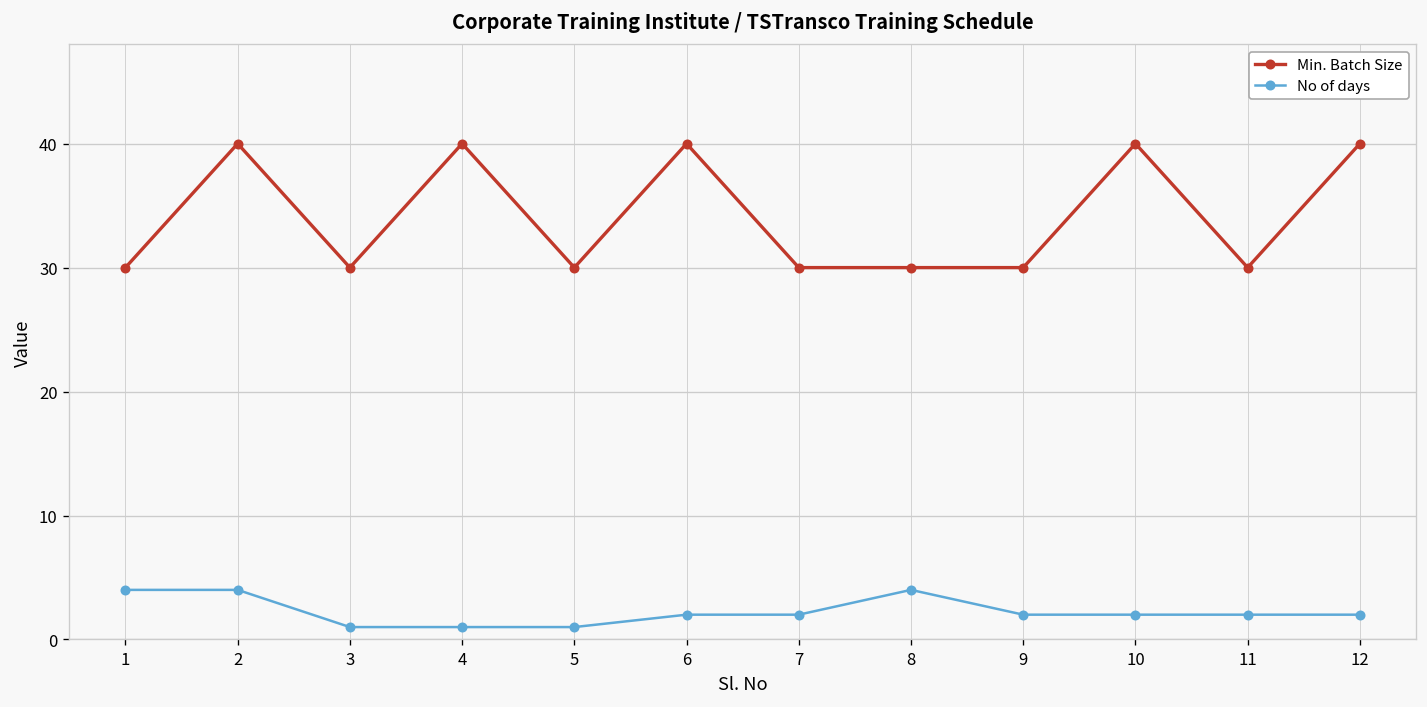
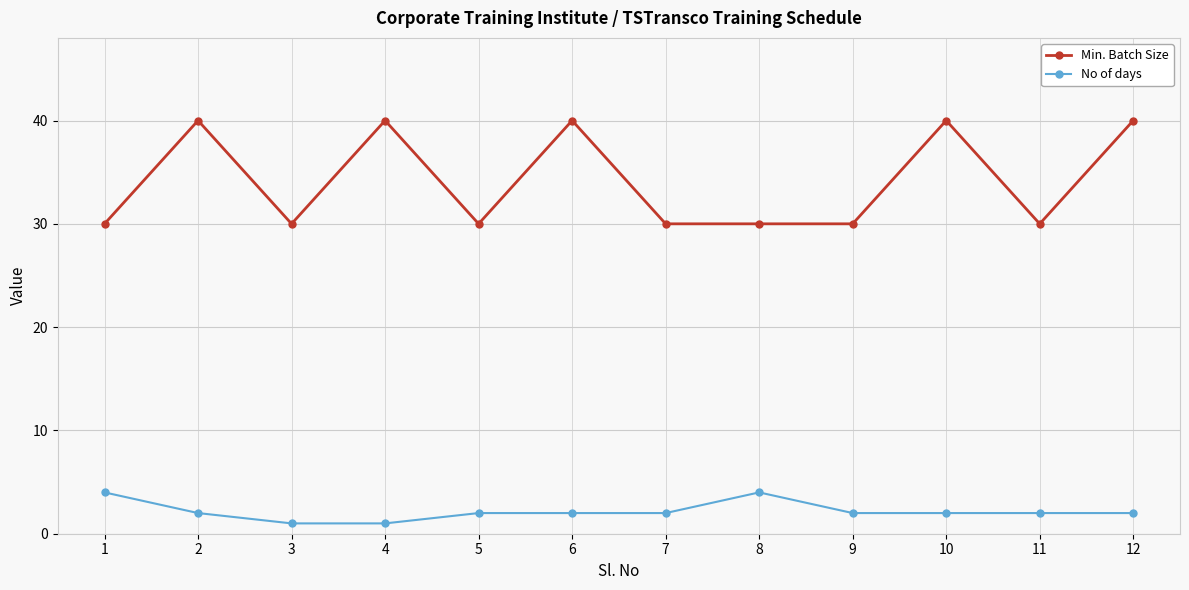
  {
    "Min. Batch Size": {
      "1": 30,
      "2": 40,
      "3": 30,
      "4": 40,
      "5": 30,
      "6": 40,
      "7": 30,
      "8": 30,
      "9": 30,
      "10": 40,
      "11": 30,
      "12": 40
    },
    "No of days": {
      "1": 4,
-     "2": 4,
+     "2": 2,
      "3": 1,
      "4": 1,
-     "5": 1,
+     "5": 2,
      "6": 2,
      "7": 2,
      "8": 4,
      "9": 2,
      "10": 2,
      "11": 2,
      "12": 2
    }
  }
